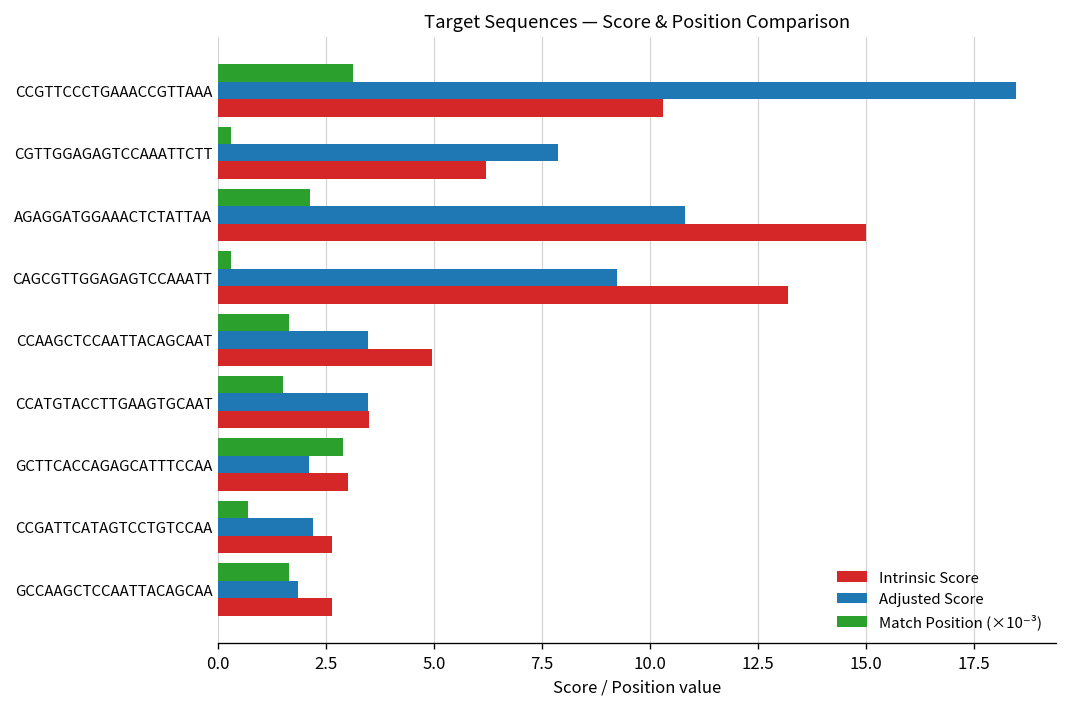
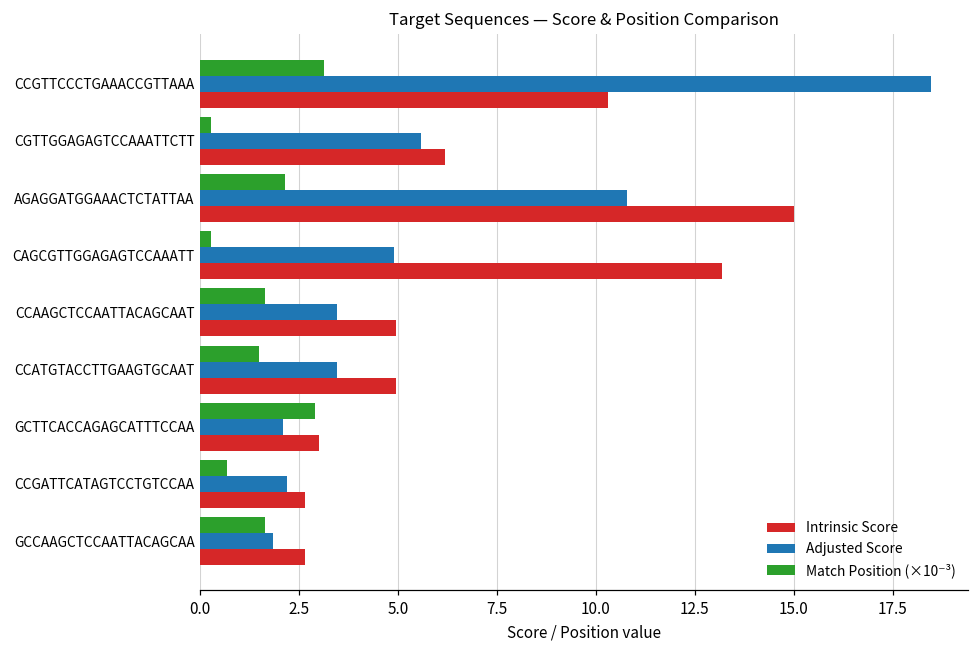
  {
    "Intrinsic Score": {
      "CCGTTCCCTGAAACCGTTAAA": 10.3,
      "CGTTGGAGAGTCCAAATTCTT": 6.2,
      "AGAGGATGGAAACTCTATTAA": 15.0,
      "CAGCGTTGGAGAGTCCAAATT": 13.2,
      "CCAAGCTCCAATTACAGCAAT": 5.0,
-     "CCATGTACCTTGAAGTGCAAT": 3.5,
+     "CCATGTACCTTGAAGTGCAAT": 5.0,
      "GCTTCACCAGAGCATTTCCAA": 3.0,
      "CCGATTCATAGTCCTGTCCAA": 2.6,
      "GCCAAGCTCCAATTACAGCAA": 2.6
    },
    "Adjusted Score": {
      "CCGTTCCCTGAAACCGTTAAA": 18.5,
-     "CGTTGGAGAGTCCAAATTCTT": 7.9,
+     "CGTTGGAGAGTCCAAATTCTT": 5.6,
      "AGAGGATGGAAACTCTATTAA": 10.8,
-     "CAGCGTTGGAGAGTCCAAATT": 9.2,
+     "CAGCGTTGGAGAGTCCAAATT": 4.9,
      "CCAAGCTCCAATTACAGCAAT": 3.5,
      "CCATGTACCTTGAAGTGCAAT": 3.5,
      "GCTTCACCAGAGCATTTCCAA": 2.1,
      "CCGATTCATAGTCCTGTCCAA": 2.2,
      "GCCAAGCTCCAATTACAGCAA": 1.8
    },
    "Match Position (×10⁻³)": {
      "CCGTTCCCTGAAACCGTTAAA": 3.1,
      "CGTTGGAGAGTCCAAATTCTT": 0.3,
      "AGAGGATGGAAACTCTATTAA": 2.1,
      "CAGCGTTGGAGAGTCCAAATT": 0.3,
      "CCAAGCTCCAATTACAGCAAT": 1.6,
      "CCATGTACCTTGAAGTGCAAT": 1.5,
      "GCTTCACCAGAGCATTTCCAA": 2.9,
      "CCGATTCATAGTCCTGTCCAA": 0.7,
      "GCCAAGCTCCAATTACAGCAA": 1.6
    }
  }
